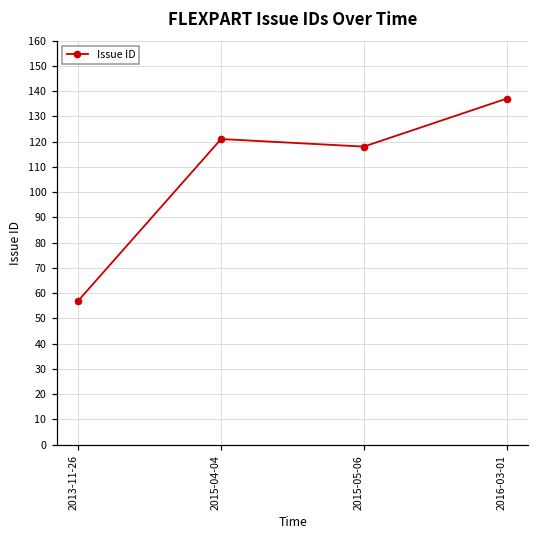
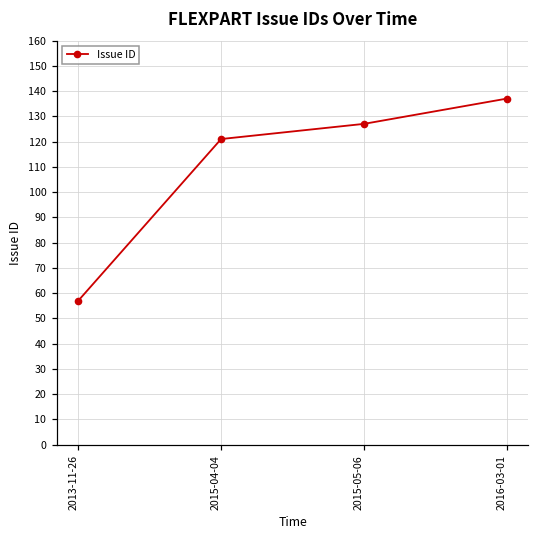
  {
    "2013-11-26": 57,
    "2015-04-04": 121,
-   "2015-05-06": 118,
+   "2015-05-06": 127,
    "2016-03-01": 137
  }
